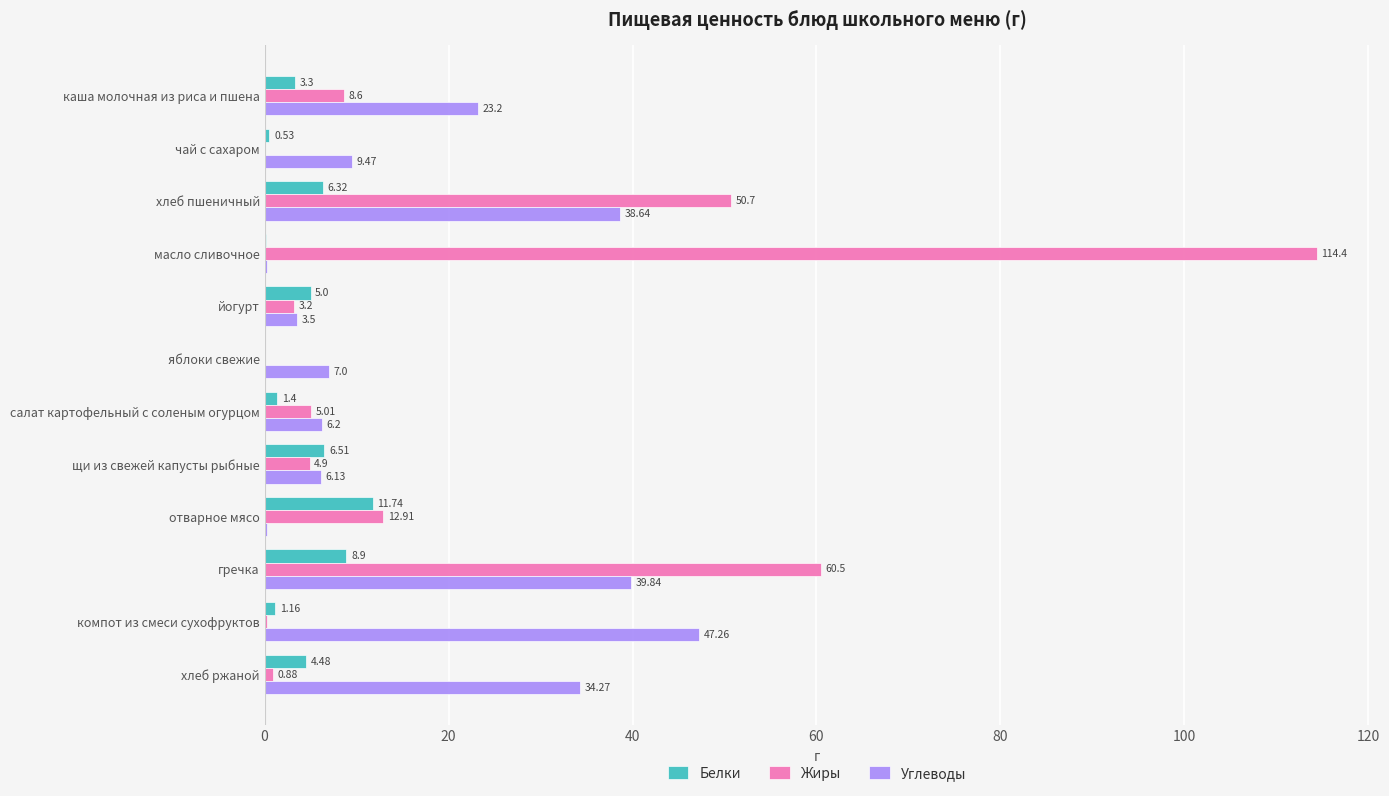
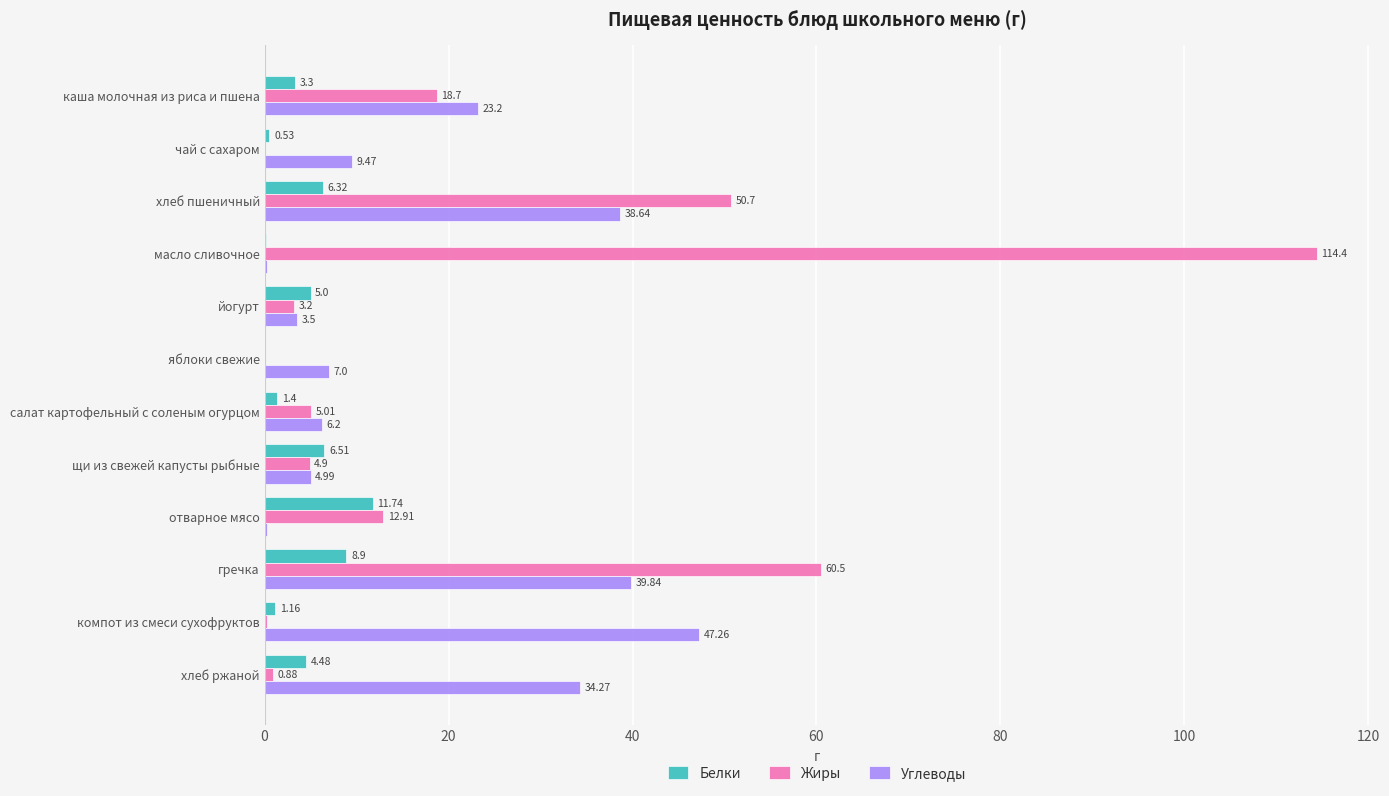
  {
    "Белки": {
      "каша молочная из риса и пшена": 3.3,
      "чай с сахаром": 0.53,
      "хлеб пшеничный": 6.32,
      "йогурт": 5.0,
      "салат картофельный с соленым огурцом": 1.4,
      "щи из свежей капусты рыбные": 6.51,
      "отварное мясо": 11.74,
      "гречка": 8.9,
      "компот из смеси сухофруктов": 1.16,
      "хлеб ржаной": 4.48
    },
    "Жиры": {
-     "каша молочная из риса и пшена": 8.6,
+     "каша молочная из риса и пшена": 18.7,
      "хлеб пшеничный": 50.7,
      "масло сливочное": 114.4,
      "йогурт": 3.2,
      "салат картофельный с соленым огурцом": 5.01,
      "щи из свежей капусты рыбные": 4.9,
      "отварное мясо": 12.91,
      "гречка": 60.5,
      "хлеб ржаной": 0.88
    },
    "Углеводы": {
      "каша молочная из риса и пшена": 23.2,
      "чай с сахаром": 9.47,
      "хлеб пшеничный": 38.64,
      "йогурт": 3.5,
      "яблоки свежие": 7.0,
      "салат картофельный с соленым огурцом": 6.2,
-     "щи из свежей капусты рыбные": 6.13,
+     "щи из свежей капусты рыбные": 4.99,
      "гречка": 39.84,
      "компот из смеси сухофруктов": 47.26,
      "хлеб ржаной": 34.27
    }
  }
